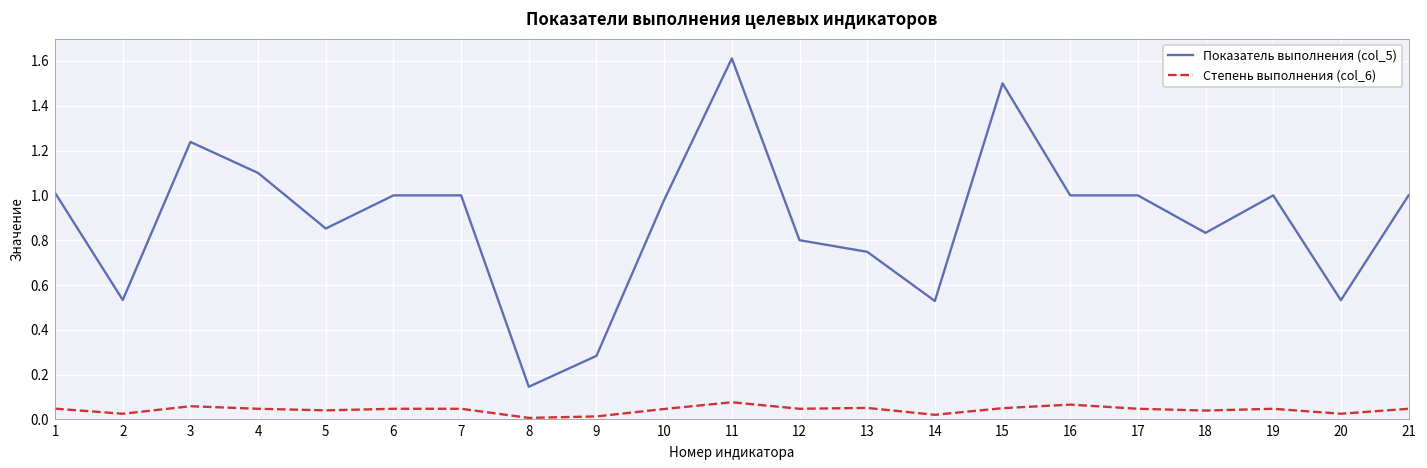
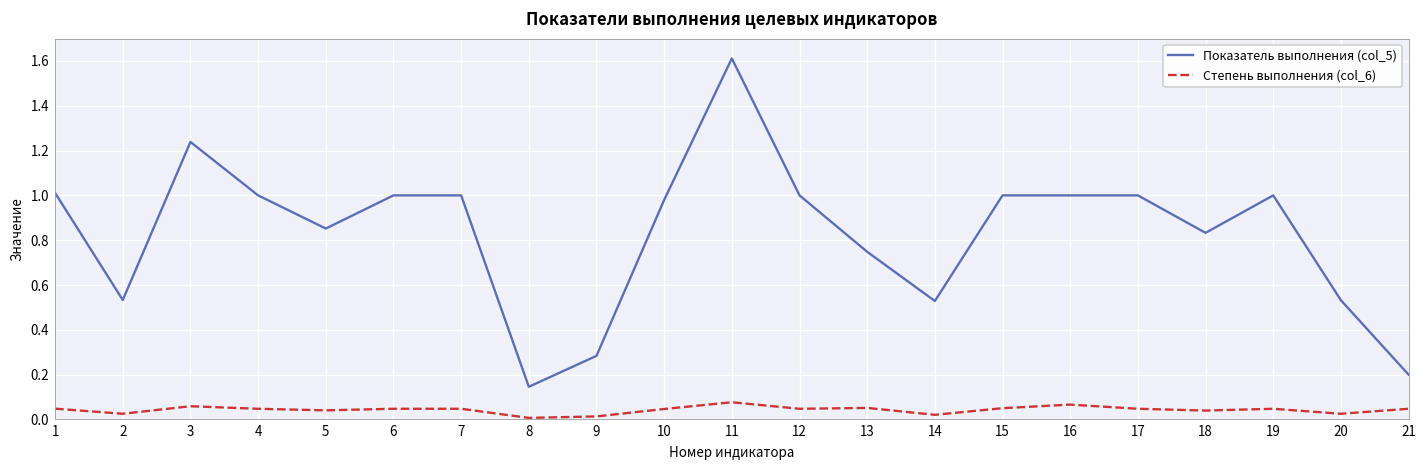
  {
    "Показатель выполнения (col_5)": {
      "1": 1.0,
      "2": 0.53,
      "3": 1.24,
-     "4": 1.1,
+     "4": 1.0,
      "5": 0.85,
      "6": 1.0,
      "7": 1.0,
      "8": 0.15,
      "9": 0.28,
      "10": 0.98,
      "11": 1.6,
-     "12": 0.8,
+     "12": 1.0,
      "13": 0.75,
      "14": 0.53,
-     "15": 1.5,
+     "15": 1.0,
      "16": 1.0,
      "17": 1.0,
      "18": 0.83,
      "19": 1.0,
      "20": 0.53,
-     "21": 1.0
+     "21": 0.2
    },
    "Степень выполнения (col_6)": {
      "1": 0.05,
      "2": 0.03,
      "3": 0.06,
      "4": 0.05,
      "5": 0.04,
      "6": 0.05,
      "7": 0.05,
      "8": 0.0,
      "9": 0.01,
      "10": 0.05,
      "11": 0.08,
      "12": 0.05,
      "13": 0.05,
      "14": 0.02,
      "15": 0.05,
      "16": 0.07,
      "17": 0.05,
      "18": 0.04,
      "19": 0.05,
      "20": 0.03,
      "21": 0.05
    }
  }
